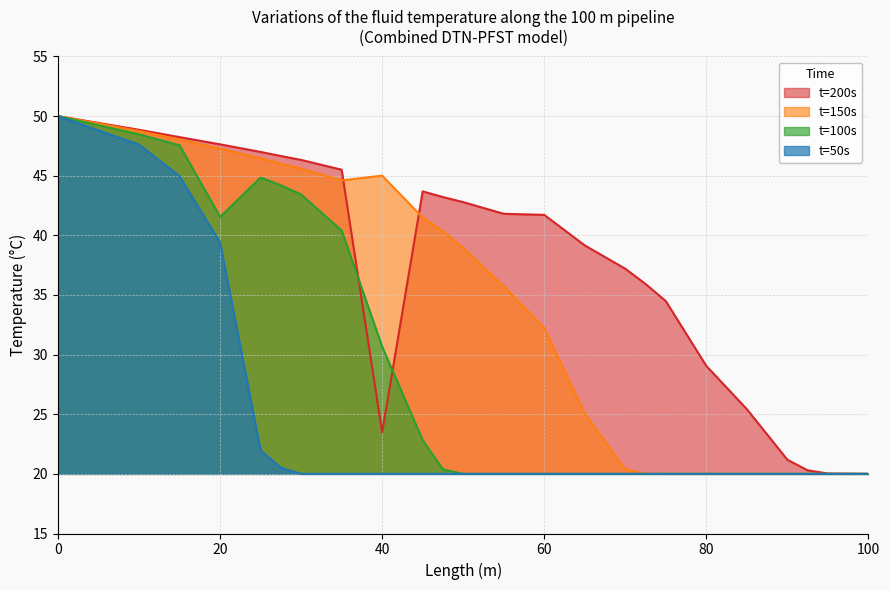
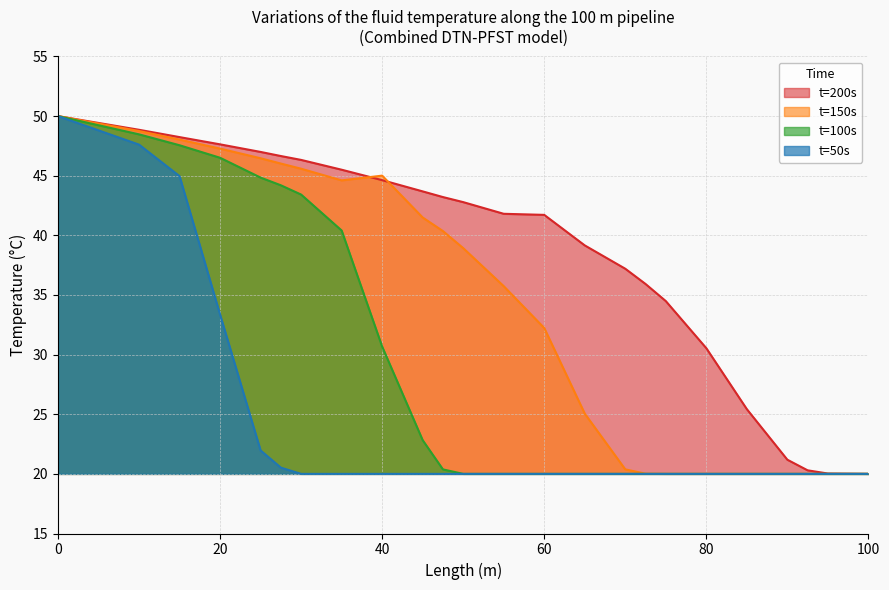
  {
    "t=200s": {
      "20": 47.6,
-     "40": 23.5,
+     "40": 44.6,
      "60": 41.7,
-     "80": 29.1
+     "80": 30.5
    },
    "t=150s": {
      "20": 47.3,
      "40": 45.0,
      "60": 32.2
    },
    "t=100s": {
-     "20": 41.5,
+     "20": 46.5,
      "40": 30.7
    },
    "t=50s": {
-     "20": 39.4,
+     "20": 33.4,
      "40": 20.0
    }
  }
